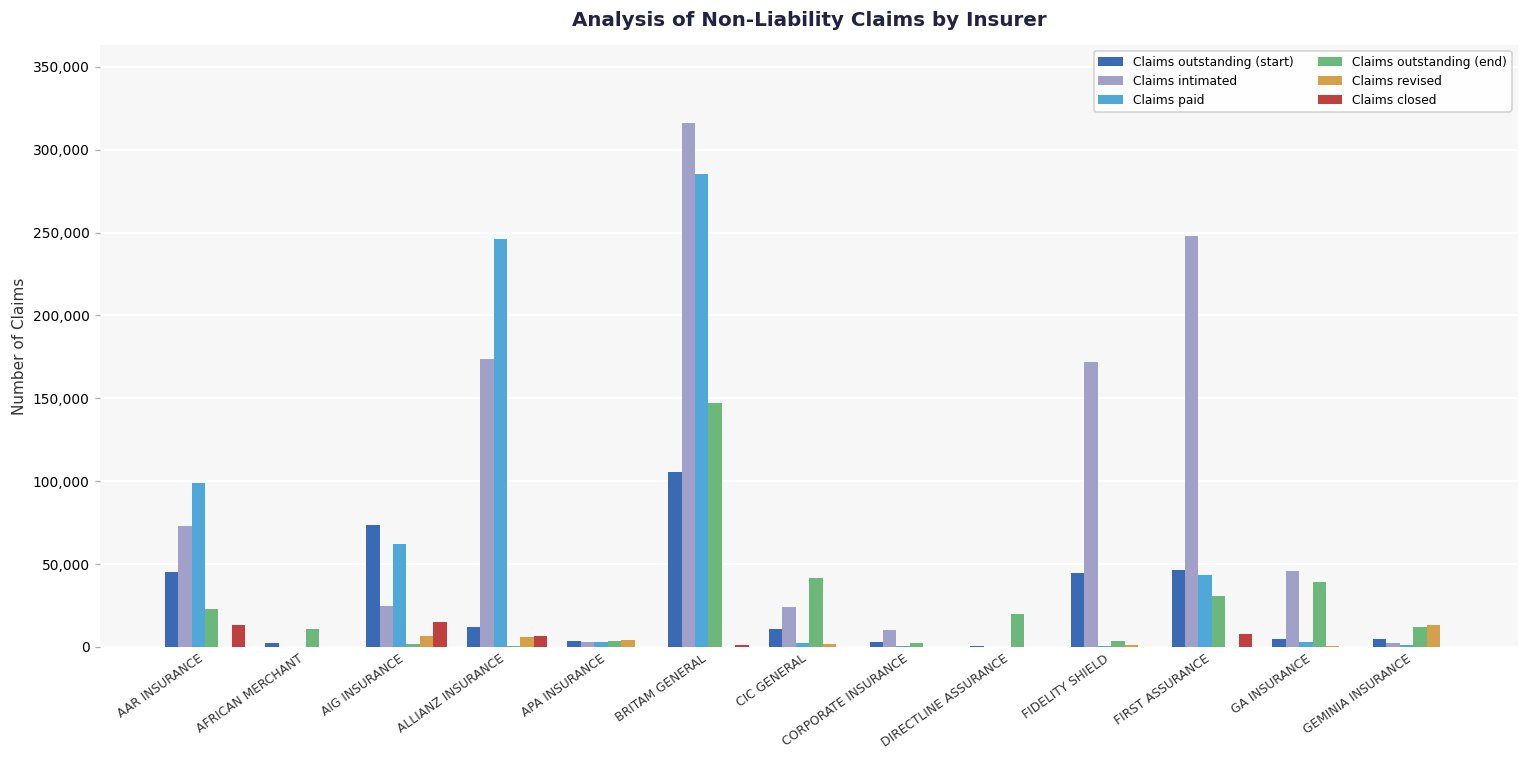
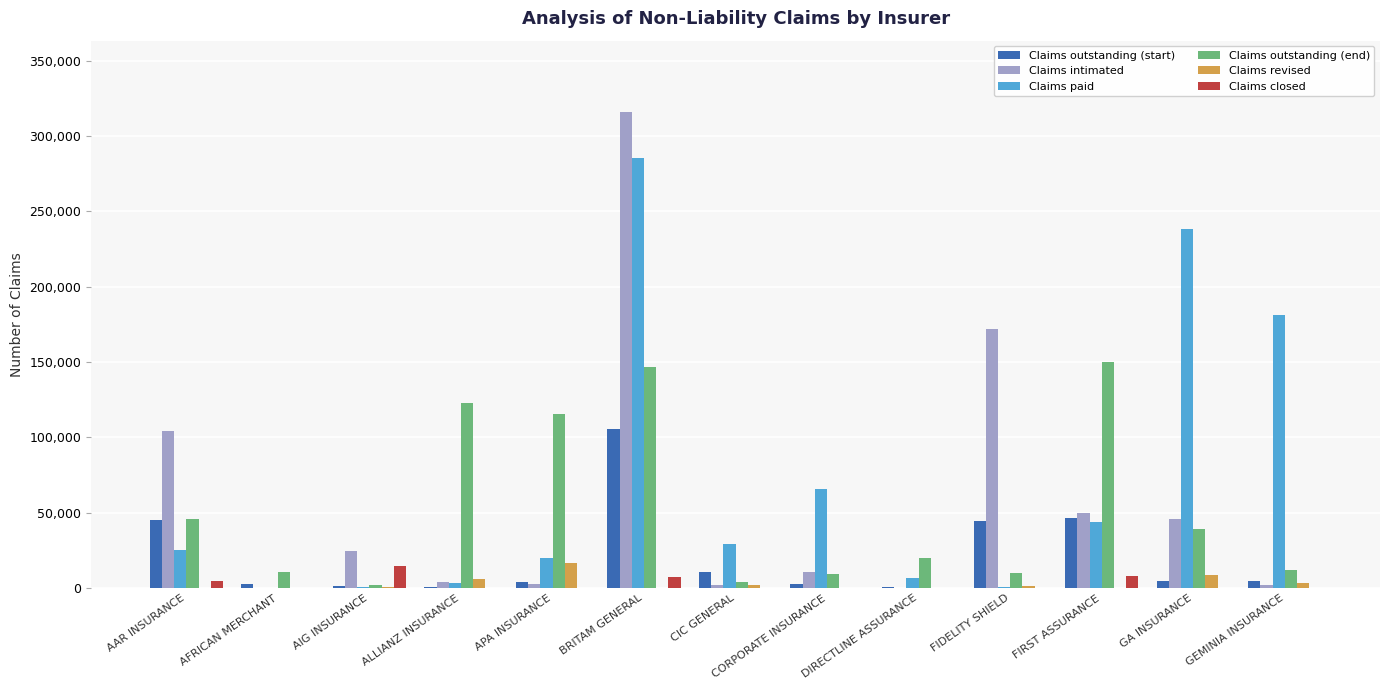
  {
    "Claims outstanding (start)": {
      "AAR INSURANCE": "45,000",
      "AFRICAN MERCHANT": "3,000",
-     "AIG INSURANCE": "74,000",
-     "ALLIANZ INSURANCE": "12,000",
+     "AIG INSURANCE": "2,000",
+     "ALLIANZ INSURANCE": "1,000",
      "APA INSURANCE": "4,000",
      "BRITAM GENERAL": "106,000",
      "CIC GENERAL": "11,000",
      "CORPORATE INSURANCE": "3,000",
      "FIDELITY SHIELD": "45,000",
      "FIRST ASSURANCE": "46,000",
      "GA INSURANCE": "5,000",
      "GEMINIA INSURANCE": "5,000"
    },
    "Claims intimated": {
-     "AAR INSURANCE": "73,000",
+     "AAR INSURANCE": "104,000",
      "AIG INSURANCE": "25,000",
-     "ALLIANZ INSURANCE": "173,000",
+     "ALLIANZ INSURANCE": "4,000",
      "APA INSURANCE": "3,000",
      "BRITAM GENERAL": "316,000",
-     "CIC GENERAL": "24,000",
+     "CIC GENERAL": "2,000",
      "CORPORATE INSURANCE": "10,000",
      "FIDELITY SHIELD": "172,000",
-     "FIRST ASSURANCE": "248,000",
+     "FIRST ASSURANCE": "50,000",
      "GA INSURANCE": "46,000",
      "GEMINIA INSURANCE": "2,000"
    },
    "Claims paid": {
-     "AAR INSURANCE": "99,000",
-     "AIG INSURANCE": "62,000",
-     "ALLIANZ INSURANCE": "246,000",
-     "APA INSURANCE": "3,000",
+     "AAR INSURANCE": "25,000",
+     "AIG INSURANCE": "1,000",
+     "ALLIANZ INSURANCE": "4,000",
+     "APA INSURANCE": "20,000",
      "BRITAM GENERAL": "285,000",
-     "CIC GENERAL": "3,000",
-     "CORPORATE INSURANCE": "1,000",
-     "DIRECTLINE ASSURANCE": "0",
+     "CIC GENERAL": "29,000",
+     "CORPORATE INSURANCE": "66,000",
+     "DIRECTLINE ASSURANCE": "7,000",
      "FIRST ASSURANCE": "44,000",
-     "GA INSURANCE": "3,000",
-     "GEMINIA INSURANCE": "1,000"
+     "GA INSURANCE": "238,000",
+     "GEMINIA INSURANCE": "181,000"
    },
    "Claims outstanding (end)": {
-     "AAR INSURANCE": "23,000",
+     "AAR INSURANCE": "46,000",
      "AFRICAN MERCHANT": "11,000",
      "AIG INSURANCE": "2,000",
-     "ALLIANZ INSURANCE": "1,000",
-     "APA INSURANCE": "4,000",
+     "ALLIANZ INSURANCE": "123,000",
+     "APA INSURANCE": "116,000",
      "BRITAM GENERAL": "147,000",
-     "CIC GENERAL": "42,000",
-     "CORPORATE INSURANCE": "3,000",
+     "CIC GENERAL": "4,000",
+     "CORPORATE INSURANCE": "10,000",
      "DIRECTLINE ASSURANCE": "20,000",
-     "FIDELITY SHIELD": "4,000",
-     "FIRST ASSURANCE": "31,000",
+     "FIDELITY SHIELD": "10,000",
+     "FIRST ASSURANCE": "150,000",
      "GA INSURANCE": "39,000",
      "GEMINIA INSURANCE": "12,000"
    },
    "Claims revised": {
      "AAR INSURANCE": "0",
-     "AIG INSURANCE": "6,000",
+     "AIG INSURANCE": "1,000",
      "ALLIANZ INSURANCE": "6,000",
-     "APA INSURANCE": "4,000",
+     "APA INSURANCE": "17,000",
      "BRITAM GENERAL": "0",
      "CIC GENERAL": "2,000",
      "CORPORATE INSURANCE": "0",
      "DIRECTLINE ASSURANCE": "0",
      "FIRST ASSURANCE": "0",
-     "GA INSURANCE": "1,000",
-     "GEMINIA INSURANCE": "13,000"
+     "GA INSURANCE": "9,000",
+     "GEMINIA INSURANCE": "4,000"
    },
    "Claims closed": {
-     "AAR INSURANCE": "13,000",
+     "AAR INSURANCE": "5,000",
      "AFRICAN MERCHANT": "0",
      "AIG INSURANCE": "15,000",
-     "ALLIANZ INSURANCE": "7,000",
+     "ALLIANZ INSURANCE": "0",
      "APA INSURANCE": "0",
-     "BRITAM GENERAL": "1,000",
+     "BRITAM GENERAL": "7,000",
      "CIC GENERAL": "0",
      "DIRECTLINE ASSURANCE": "0",
      "FIRST ASSURANCE": "8,000",
      "GA INSURANCE": "0"
    }
  }
